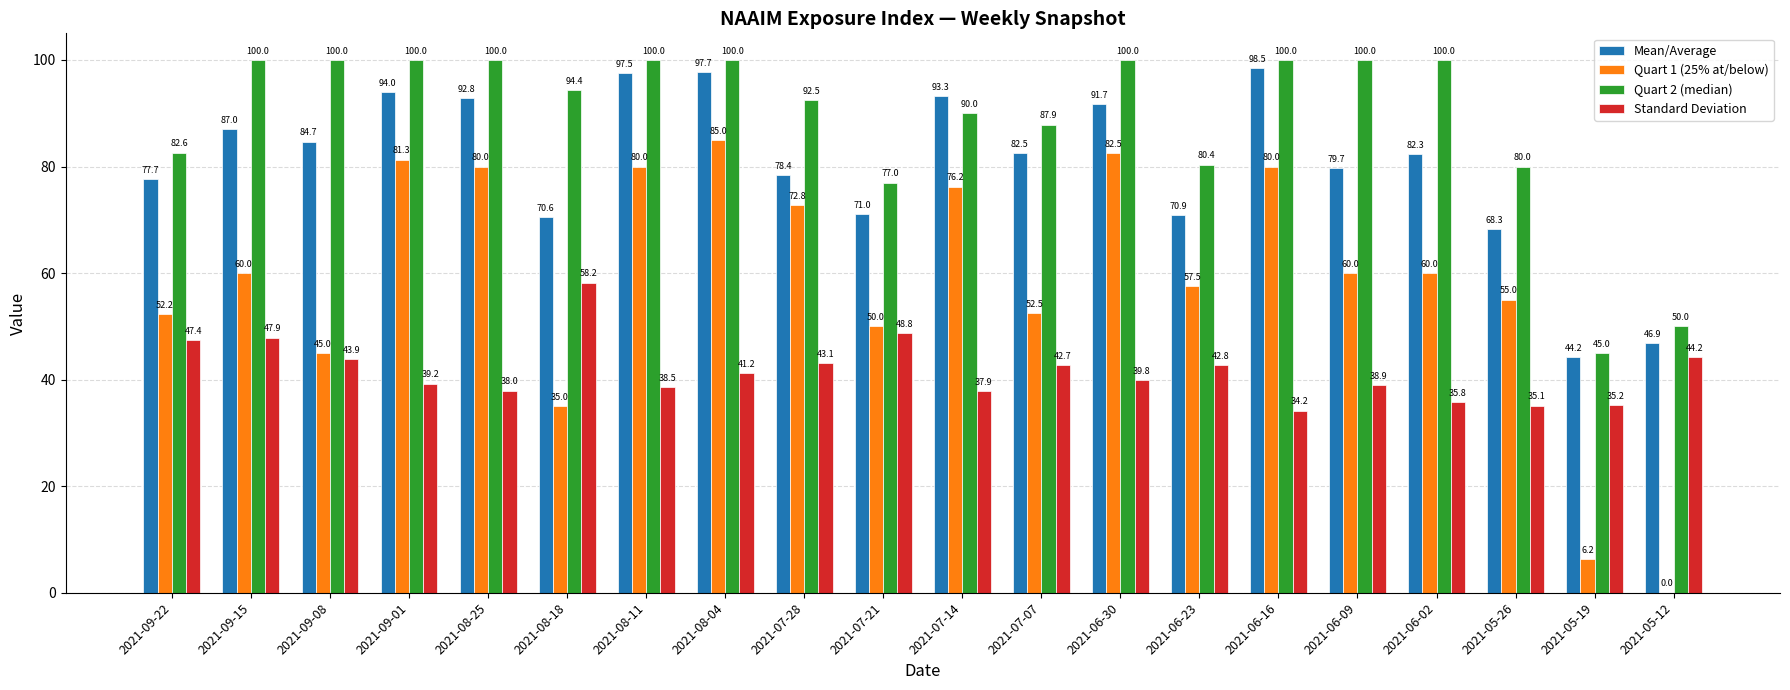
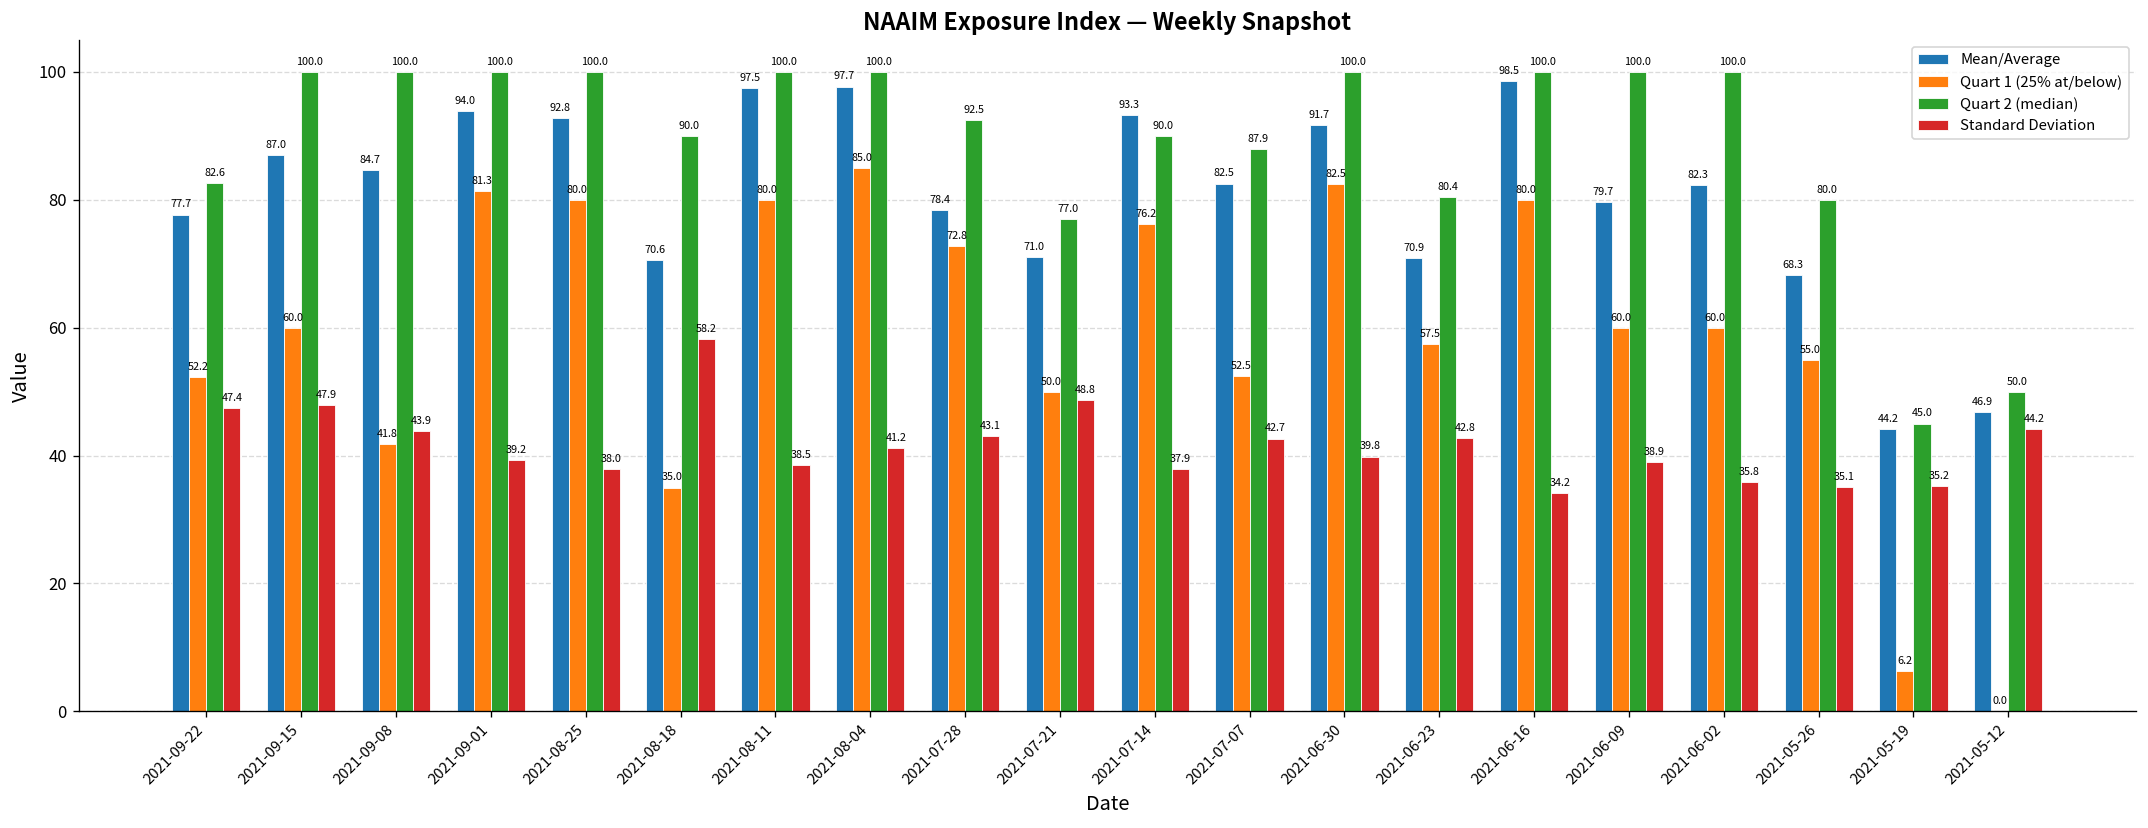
  {
    "Mean/Average": {
      "2021-09-22": 77.7,
      "2021-09-15": 87.0,
      "2021-09-08": 84.7,
      "2021-09-01": 94.0,
      "2021-08-25": 92.8,
      "2021-08-18": 70.6,
      "2021-08-11": 97.5,
      "2021-08-04": 97.7,
      "2021-07-28": 78.4,
      "2021-07-21": 71.0,
      "2021-07-14": 93.3,
      "2021-07-07": 82.5,
      "2021-06-30": 91.7,
      "2021-06-23": 70.9,
      "2021-06-16": 98.5,
      "2021-06-09": 79.7,
      "2021-06-02": 82.3,
      "2021-05-26": 68.3,
      "2021-05-19": 44.2,
      "2021-05-12": 46.9
    },
    "Quart 1 (25% at/below)": {
      "2021-09-22": 52.2,
      "2021-09-15": 60.0,
-     "2021-09-08": 45.0,
+     "2021-09-08": 41.8,
      "2021-09-01": 81.3,
      "2021-08-25": 80.0,
      "2021-08-18": 35.0,
      "2021-08-11": 80.0,
      "2021-08-04": 85.0,
      "2021-07-28": 72.8,
      "2021-07-21": 50.0,
      "2021-07-14": 76.2,
      "2021-07-07": 52.5,
      "2021-06-30": 82.5,
      "2021-06-23": 57.5,
      "2021-06-16": 80.0,
      "2021-06-09": 60.0,
      "2021-06-02": 60.0,
      "2021-05-26": 55.0,
      "2021-05-19": 6.2,
      "2021-05-12": 0.0
    },
    "Quart 2 (median)": {
      "2021-09-22": 82.6,
      "2021-09-15": 100.0,
      "2021-09-08": 100.0,
      "2021-09-01": 100.0,
      "2021-08-25": 100.0,
-     "2021-08-18": 94.4,
+     "2021-08-18": 90.0,
      "2021-08-11": 100.0,
      "2021-08-04": 100.0,
      "2021-07-28": 92.5,
      "2021-07-21": 77.0,
      "2021-07-14": 90.0,
      "2021-07-07": 87.9,
      "2021-06-30": 100.0,
      "2021-06-23": 80.4,
      "2021-06-16": 100.0,
      "2021-06-09": 100.0,
      "2021-06-02": 100.0,
      "2021-05-26": 80.0,
      "2021-05-19": 45.0,
      "2021-05-12": 50.0
    },
    "Standard Deviation": {
      "2021-09-22": 47.4,
      "2021-09-15": 47.9,
      "2021-09-08": 43.9,
      "2021-09-01": 39.2,
      "2021-08-25": 38.0,
      "2021-08-18": 58.2,
      "2021-08-11": 38.5,
      "2021-08-04": 41.2,
      "2021-07-28": 43.1,
      "2021-07-21": 48.8,
      "2021-07-14": 37.9,
      "2021-07-07": 42.7,
      "2021-06-30": 39.8,
      "2021-06-23": 42.8,
      "2021-06-16": 34.2,
      "2021-06-09": 38.9,
      "2021-06-02": 35.8,
      "2021-05-26": 35.1,
      "2021-05-19": 35.2,
      "2021-05-12": 44.2
    }
  }
